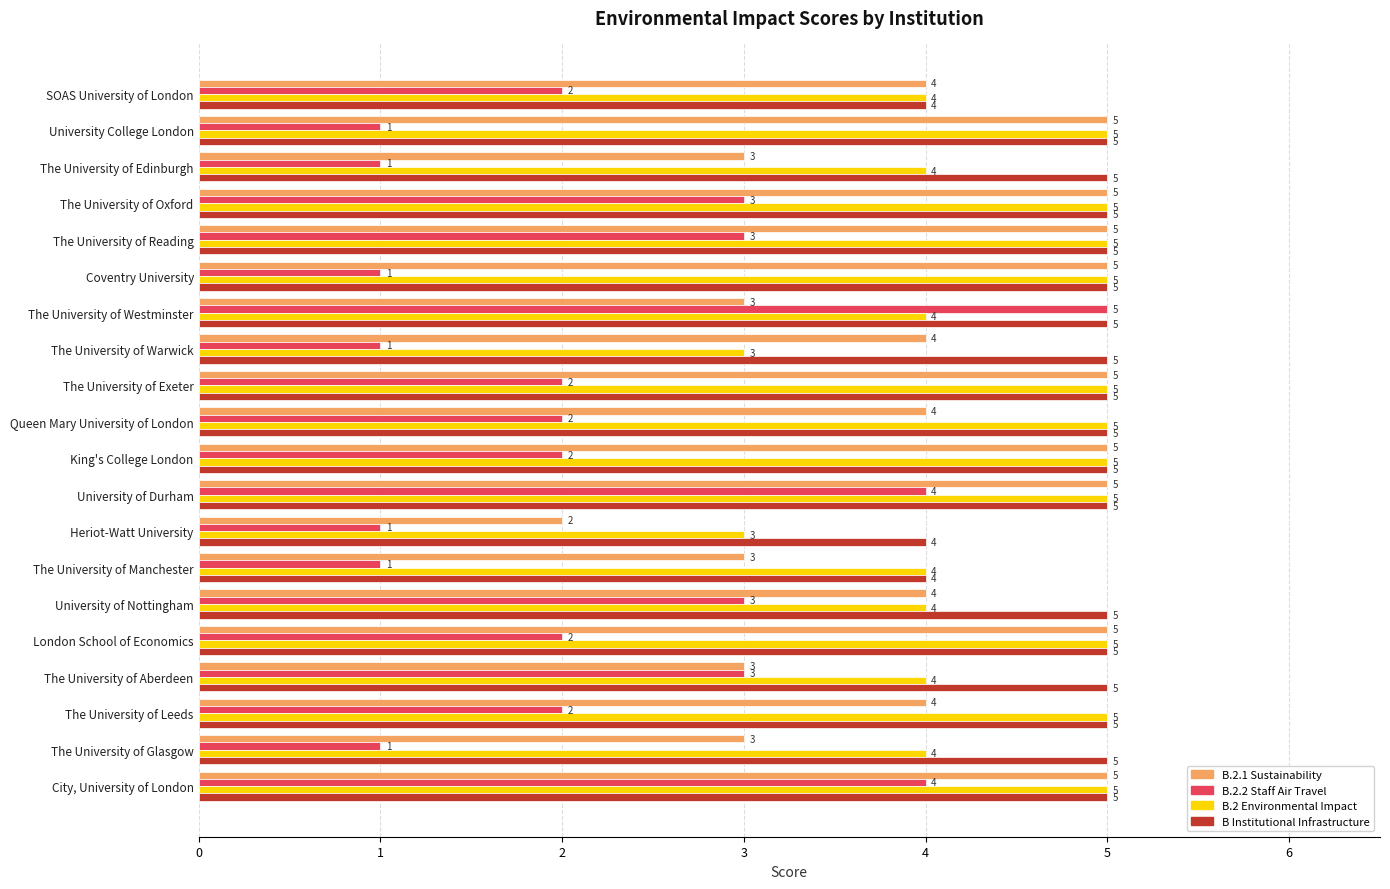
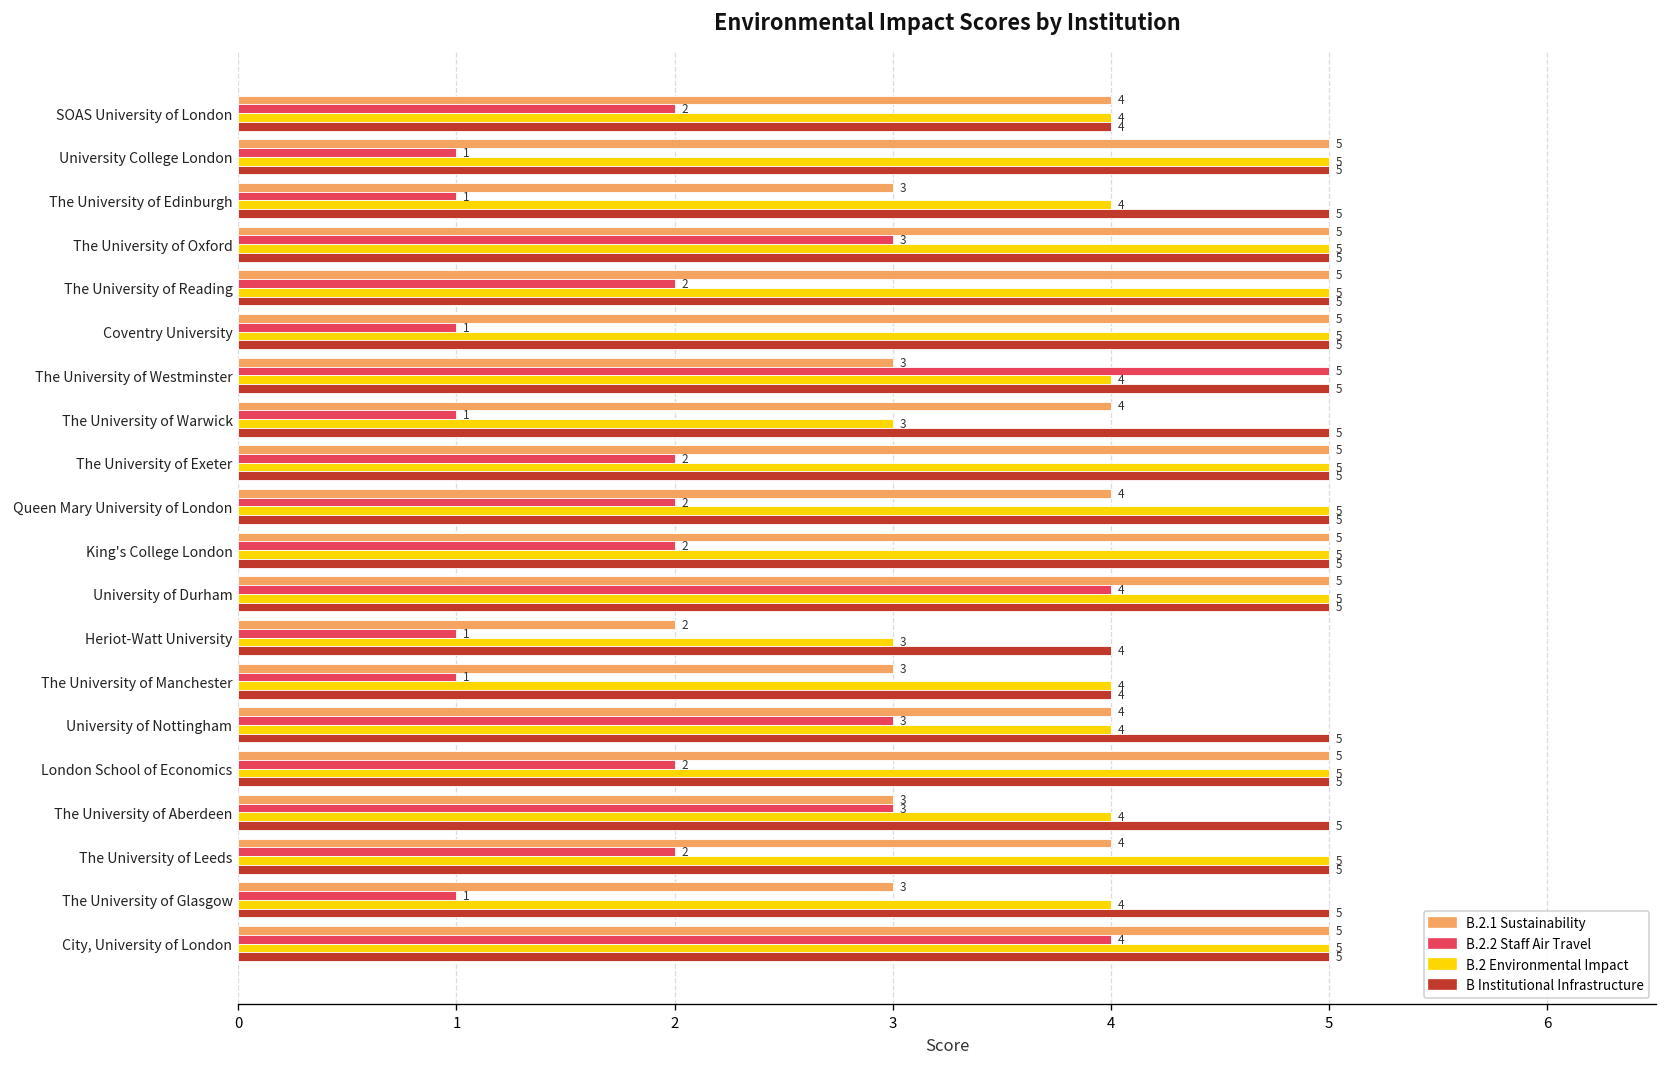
  {
    "B.2.1 Sustainability": {
      "SOAS University of London": 4,
      "University College London": 5,
      "The University of Edinburgh": 3,
      "The University of Oxford": 5,
      "The University of Reading": 5,
      "Coventry University": 5,
      "The University of Westminster": 3,
      "The University of Warwick": 4,
      "The University of Exeter": 5,
      "Queen Mary University of London": 4,
      "King's College London": 5,
      "University of Durham": 5,
      "Heriot-Watt University": 2,
      "The University of Manchester": 3,
      "University of Nottingham": 4,
      "London School of Economics": 5,
      "The University of Leeds": 4,
      "The University of Glasgow": 3,
      "City, University of London": 5
    },
    "B.2.2 Staff Air Travel": {
      "SOAS University of London": 2,
      "University College London": 1,
      "The University of Edinburgh": 1,
      "The University of Oxford": 3,
-     "The University of Reading": 3,
+     "The University of Reading": 2,
      "Coventry University": 1,
      "The University of Westminster": 5,
      "The University of Warwick": 1,
      "The University of Exeter": 2,
      "Queen Mary University of London": 2,
      "King's College London": 2,
      "University of Durham": 4,
      "Heriot-Watt University": 1,
      "The University of Manchester": 1,
      "University of Nottingham": 3,
      "London School of Economics": 2,
      "The University of Leeds": 2,
      "The University of Glasgow": 1,
      "City, University of London": 4
    },
    "B.2 Environmental Impact": {
      "The University of Edinburgh": 4,
      "The University of Westminster": 4,
      "The University of Warwick": 3,
      "Heriot-Watt University": 3,
      "University of Nottingham": 4,
      "The University of Aberdeen": 4,
      "The University of Glasgow": 4
    },
    "B Institutional Infrastructure": {
      "The University of Edinburgh": 5,
      "The University of Westminster": 5,
      "The University of Warwick": 5,
      "Heriot-Watt University": 4,
      "University of Nottingham": 5,
      "The University of Aberdeen": 5,
      "The University of Glasgow": 5
    }
  }
